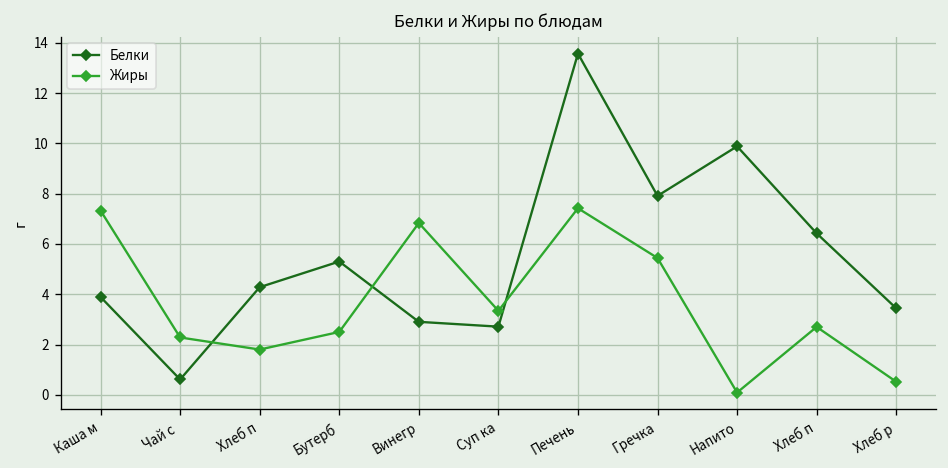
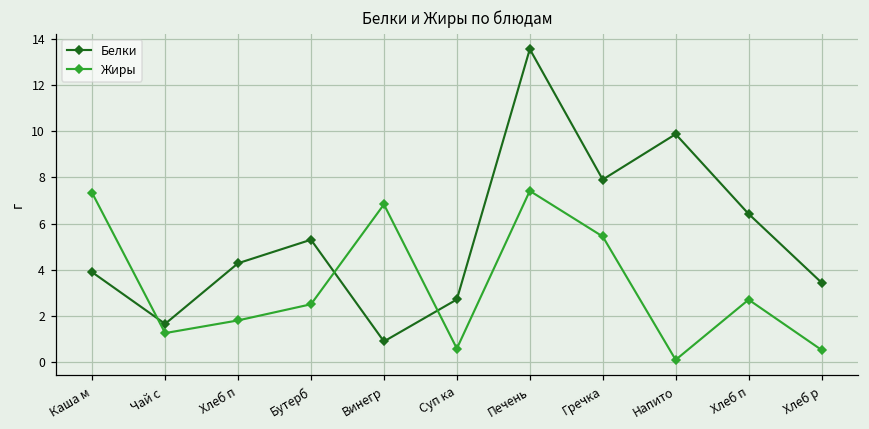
  {
    "Белки": {
      "Каша м": 3.9,
-     "Чай с": 0.6,
+     "Чай с": 1.7,
      "Бутерб": 5.3,
-     "Винегр": 2.9,
+     "Винегр": 0.9,
      "Суп ка": 2.7,
      "Печень": 13.6,
      "Гречка": 7.9,
      "Напито": 9.9,
      "Хлеб р": 3.4
    },
    "Жиры": {
      "Каша м": 7.3,
-     "Чай с": 2.3,
+     "Чай с": 1.3,
      "Бутерб": 2.5,
      "Винегр": 6.8,
-     "Суп ка": 3.3,
+     "Суп ка": 0.6,
      "Печень": 7.4,
      "Гречка": 5.4,
      "Напито": 0.1,
      "Хлеб р": 0.5
    }
  }
